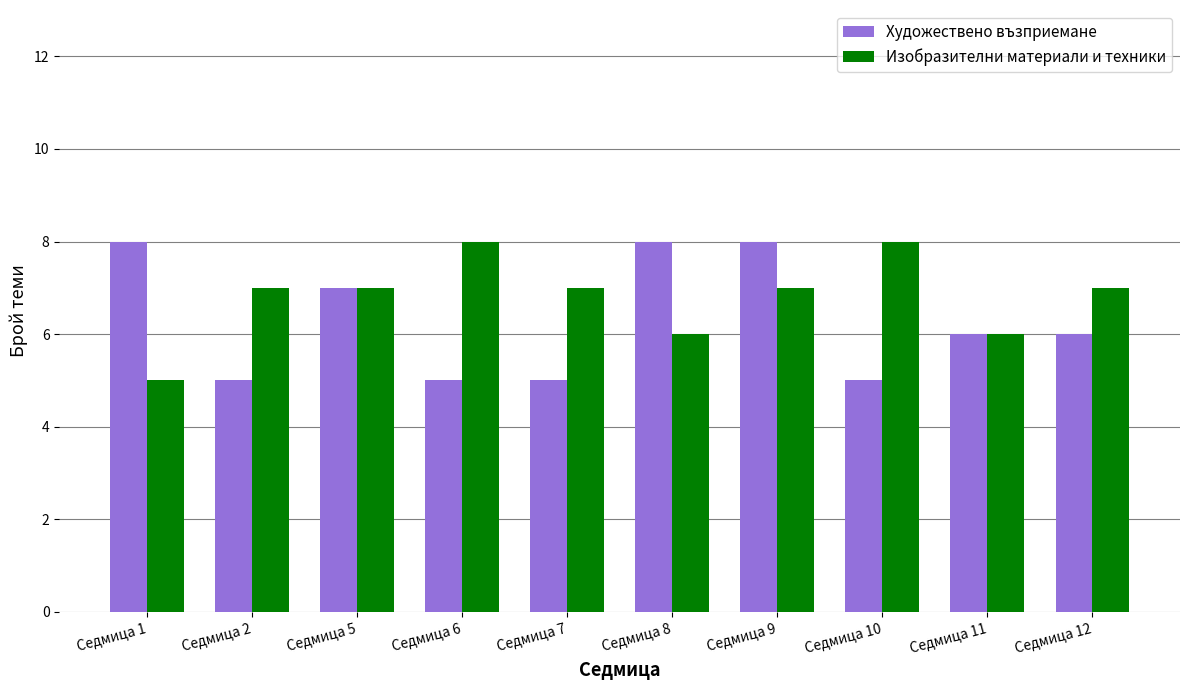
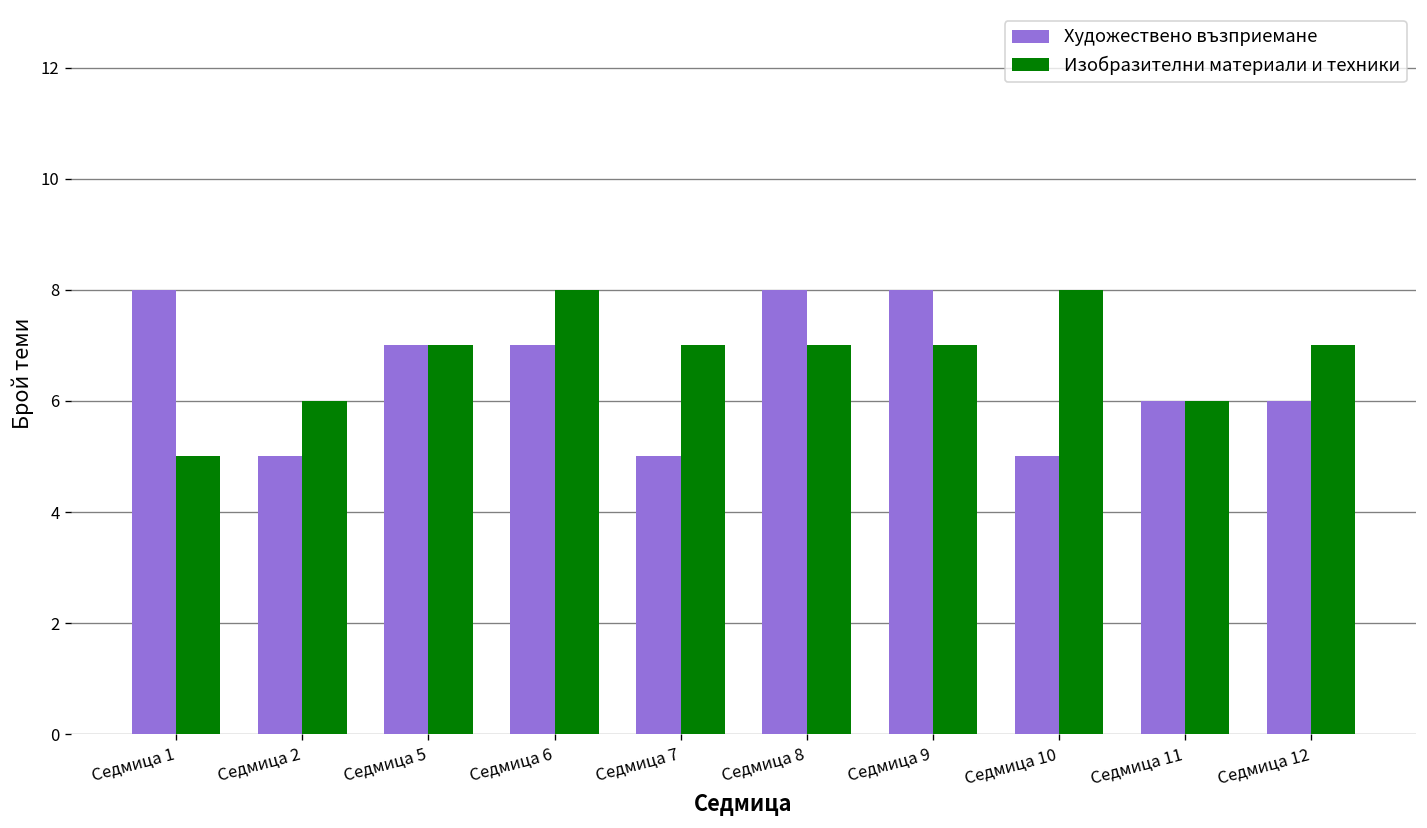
  {
    "Художествено възприемане": {
      "Седмица 1": 8,
      "Седмица 2": 5,
      "Седмица 5": 7,
-     "Седмица 6": 5,
+     "Седмица 6": 7,
      "Седмица 7": 5,
      "Седмица 8": 8,
      "Седмица 9": 8,
      "Седмица 10": 5,
      "Седмица 11": 6,
      "Седмица 12": 6
    },
    "Изобразителни материали и техники": {
      "Седмица 1": 5.0,
-     "Седмица 2": 7.0,
+     "Седмица 2": 6.0,
      "Седмица 5": 7.0,
      "Седмица 6": 8.0,
      "Седмица 7": 7.0,
-     "Седмица 8": 6.0,
+     "Седмица 8": 7.0,
      "Седмица 9": 7.0,
      "Седмица 10": 8.0,
      "Седмица 11": 6.0,
      "Седмица 12": 7.0
    }
  }
